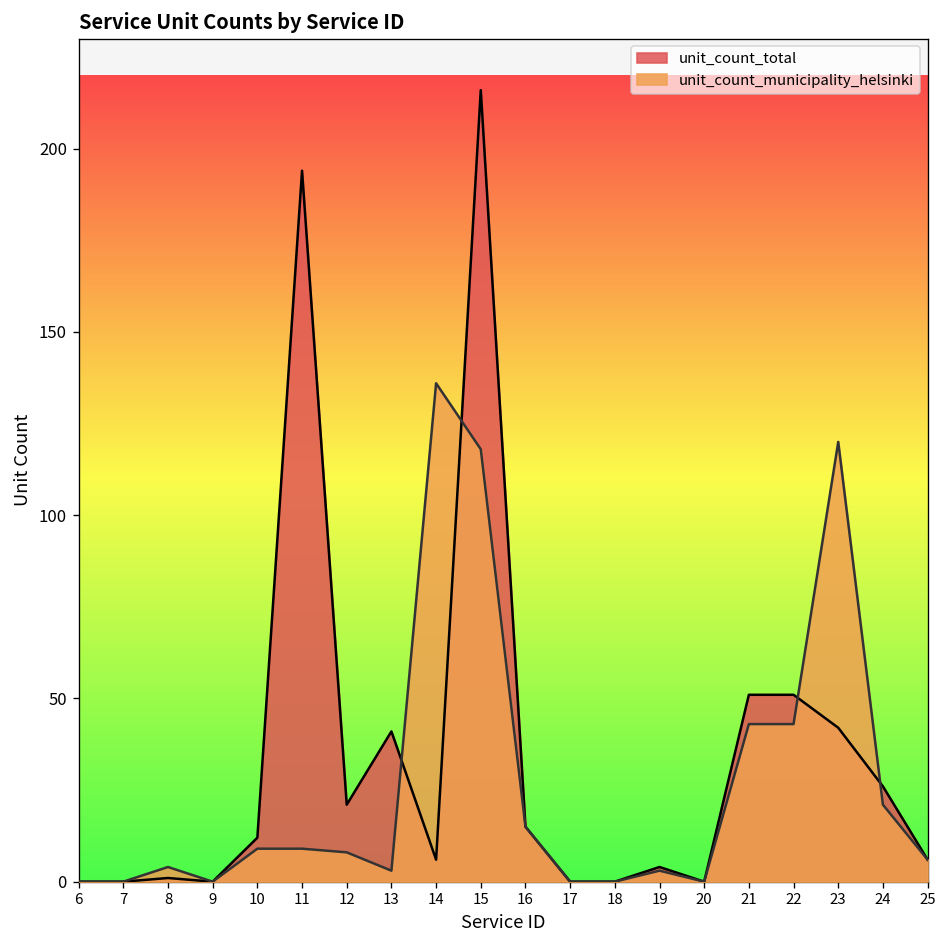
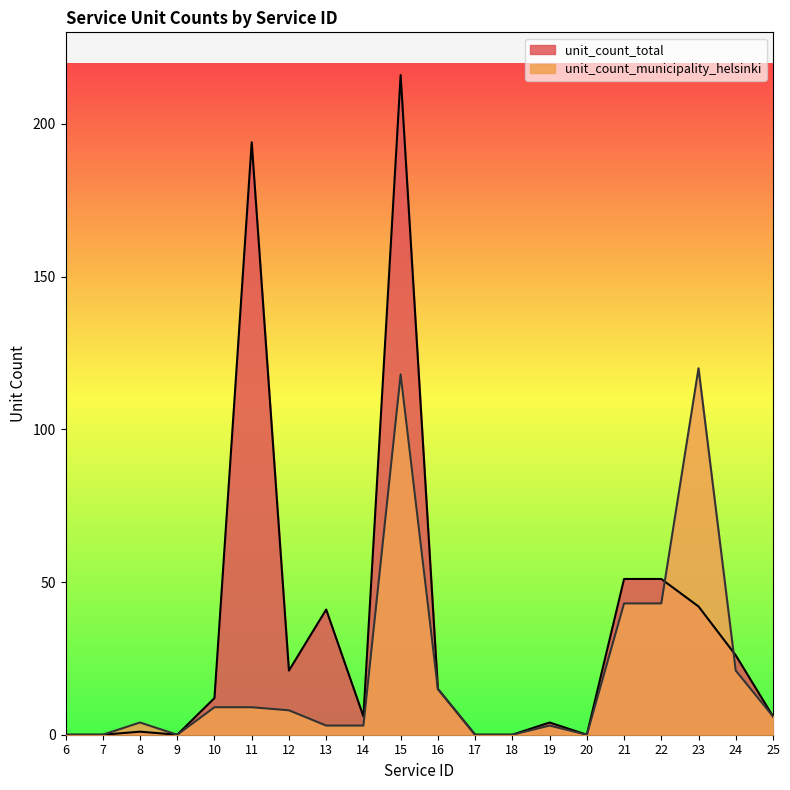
  {
    "unit_count_total": {
      "8": 1,
      "10": 12,
      "11": 194,
      "12": 21,
      "13": 41,
      "14": 6,
      "15": 216,
      "19": 4,
      "21": 51,
      "22": 51,
      "23": 42,
      "24": 26
    },
    "unit_count_municipality_helsinki": {
      "8": 4,
      "10": 9,
      "11": 9,
      "12": 8,
      "13": 3,
-     "14": 136,
+     "14": 3,
      "15": 118,
      "19": 3,
      "21": 43,
      "22": 43,
      "23": 120,
      "24": 21
    }
  }
